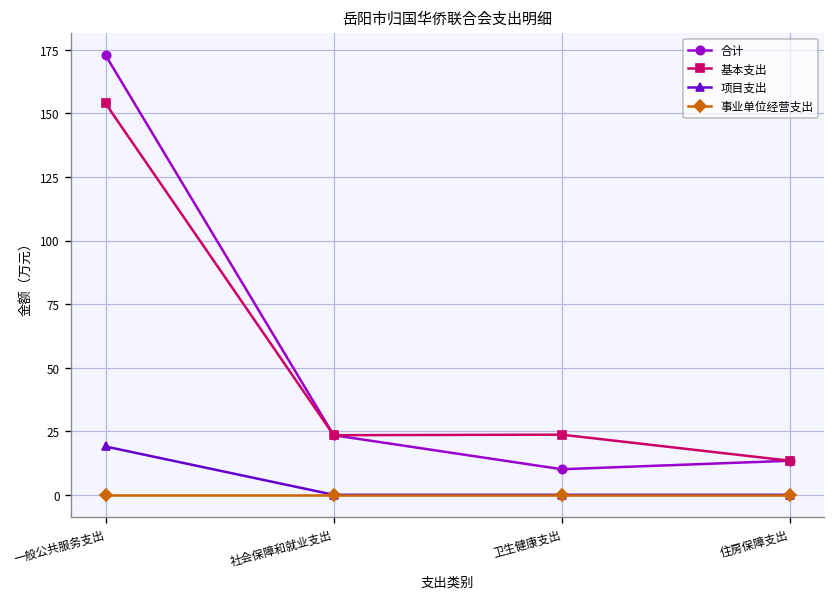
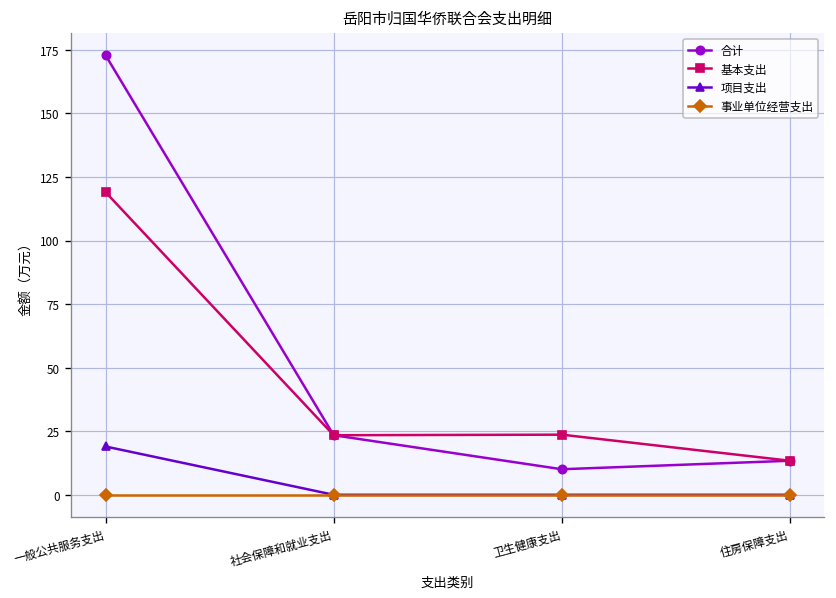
  {
    "基本支出": {
-     "一般公共服务支出": 154,
+     "一般公共服务支出": 119,
      "卫生健康支出": 24
    },
    "事业单位经营支出": {
      "一般公共服务支出": 0
    }
  }
